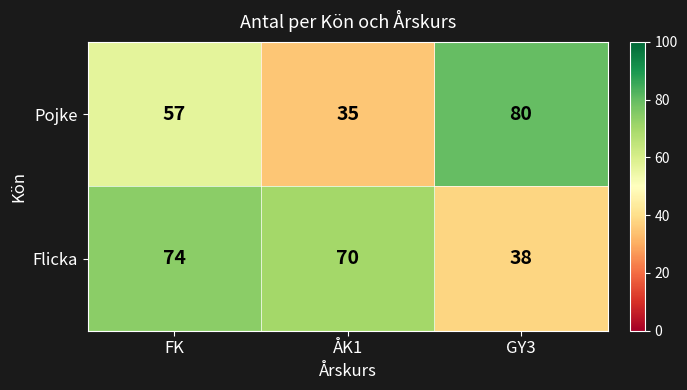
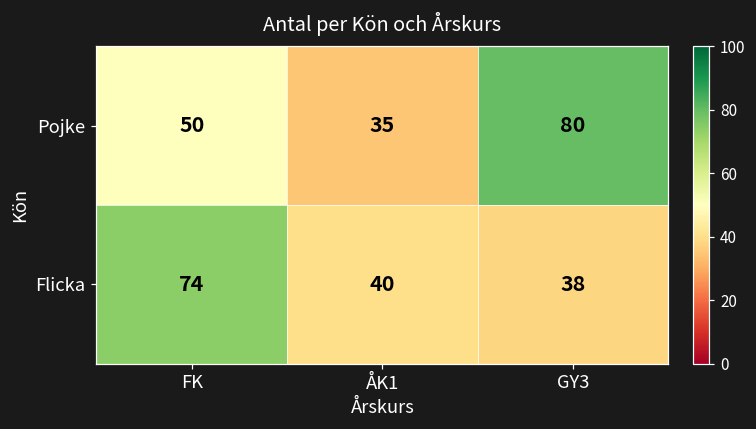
  {
    "Pojke": {
-     "FK": 57,
+     "FK": 50,
      "ÅK1": 35,
      "GY3": 80
    },
    "Flicka": {
      "FK": 74,
-     "ÅK1": 70,
+     "ÅK1": 40,
      "GY3": 38
    }
  }
